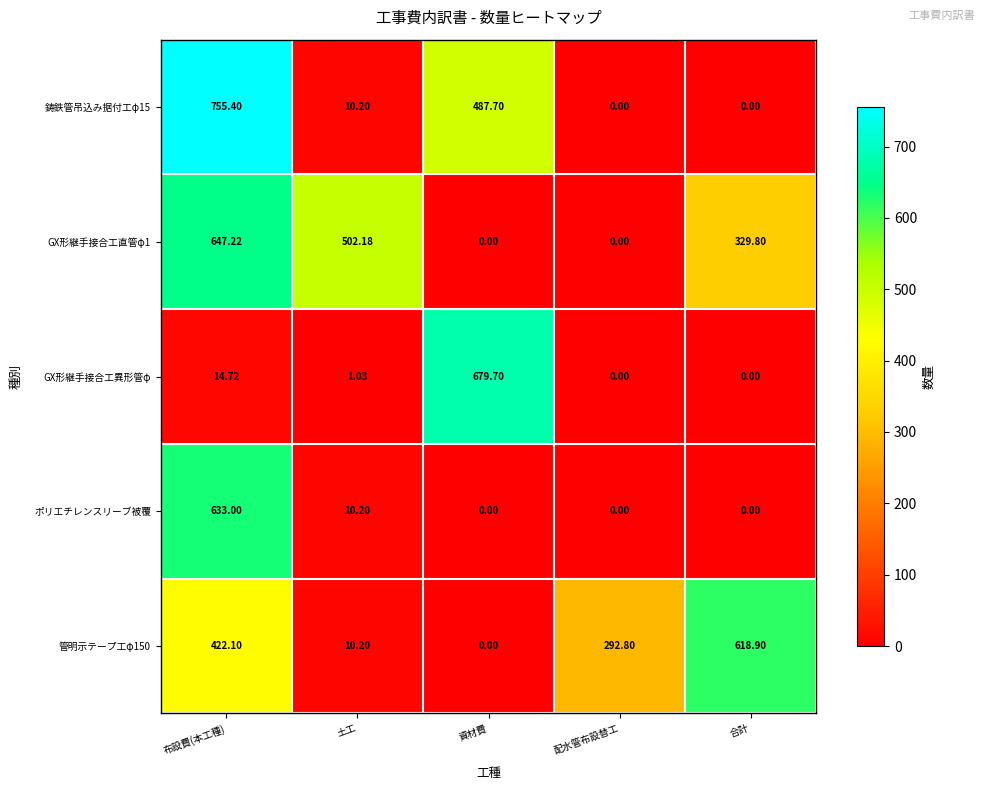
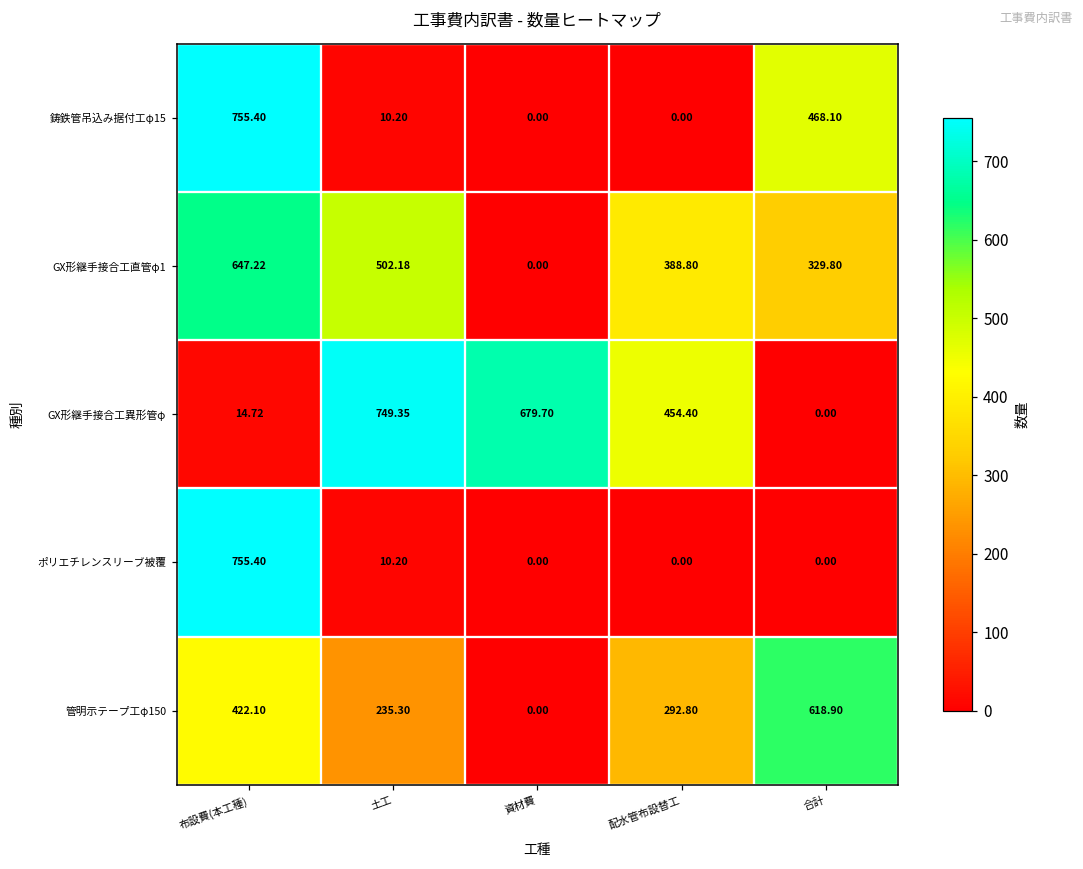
  {
    "鋳鉄管吊込み据付工φ15": {
      "布設費(本工種)": 755.40,
      "土工": 10.20,
-     "資材費": 487.70,
+     "資材費": 0.00,
      "配水管布設替工": 0.00,
-     "合計": 0.00
+     "合計": 468.10
    },
    "GX形継手接合工直管φ1": {
      "布設費(本工種)": 647.22,
      "土工": 502.18,
      "資材費": 0.00,
-     "配水管布設替工": 0.00,
+     "配水管布設替工": 388.80,
      "合計": 329.80
    },
    "GX形継手接合工異形管φ": {
      "布設費(本工種)": 14.72,
-     "土工": 1.03,
+     "土工": 749.35,
      "資材費": 679.70,
-     "配水管布設替工": 0.00,
+     "配水管布設替工": 454.40,
      "合計": 0.00
    },
    "ポリエチレンスリーブ被覆": {
-     "布設費(本工種)": 633.00,
+     "布設費(本工種)": 755.40,
      "土工": 10.20,
      "資材費": 0.00,
      "配水管布設替工": 0.00,
      "合計": 0.00
    },
    "管明示テープ工φ150": {
      "布設費(本工種)": 422.10,
-     "土工": 10.20,
+     "土工": 235.30,
      "資材費": 0.00,
      "配水管布設替工": 292.80,
      "合計": 618.90
    }
  }
